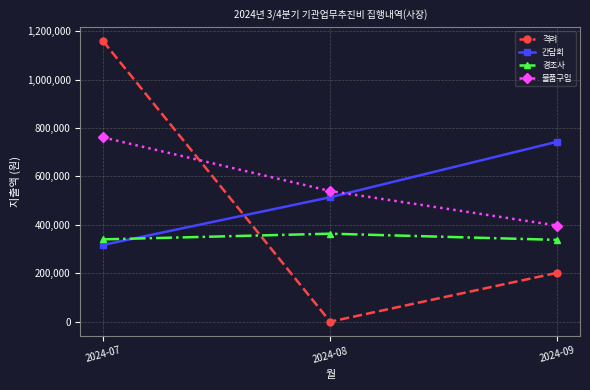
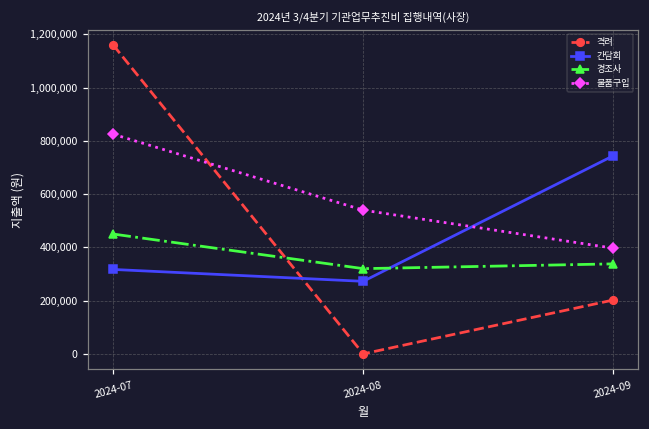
  {
    "격려": {
      "2024-07": "1,160,000",
      "2024-08": "0",
      "2024-09": "200,000"
    },
    "간담회": {
      "2024-07": "320,000",
-     "2024-08": "510,000",
+     "2024-08": "270,000",
      "2024-09": "740,000"
    },
    "경조사": {
-     "2024-07": "340,000",
-     "2024-08": "360,000",
+     "2024-07": "450,000",
+     "2024-08": "320,000",
      "2024-09": "340,000"
    },
    "물품구입": {
-     "2024-07": "760,000",
+     "2024-07": "820,000",
      "2024-08": "540,000",
      "2024-09": "400,000"
    }
  }
